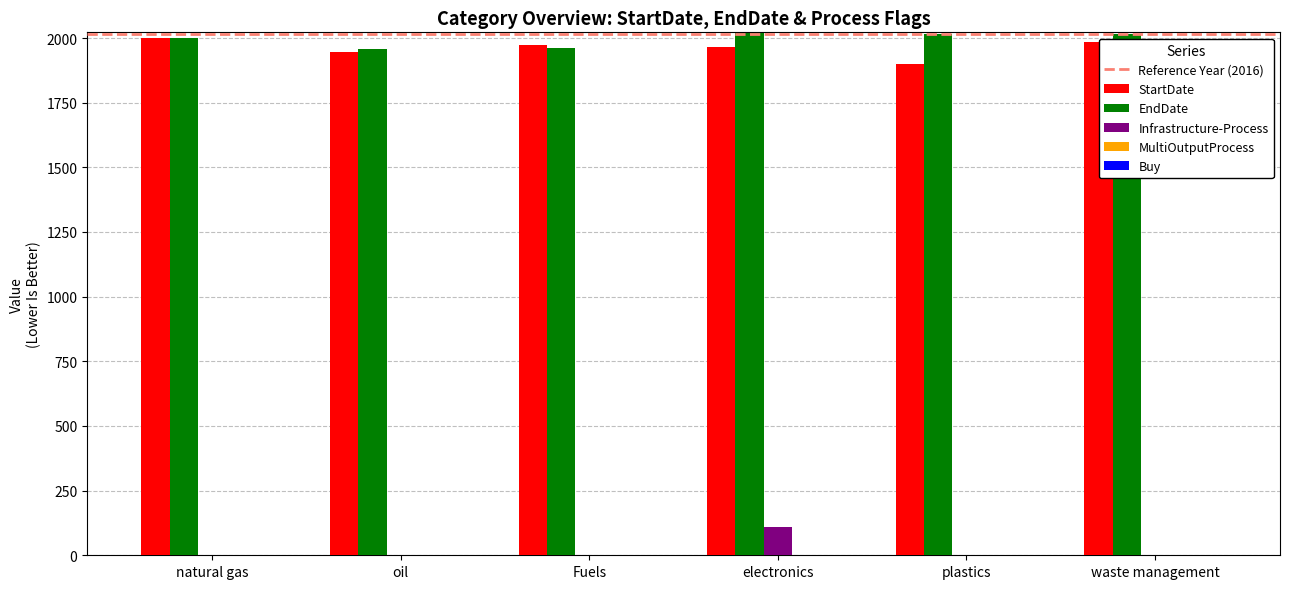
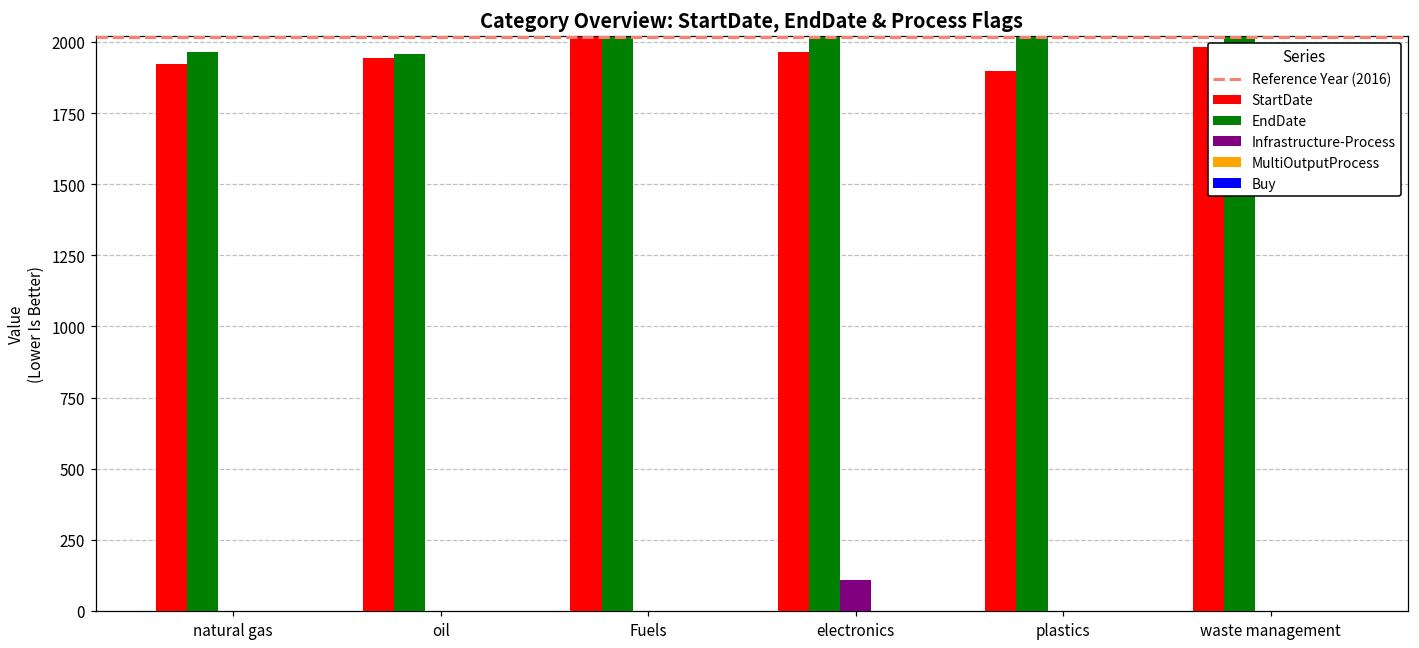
  {
    "StartDate": {
-     "natural gas": 2000,
+     "natural gas": 1920,
      "oil": 1950,
-     "Fuels": 1970,
+     "Fuels": 2020,
      "electronics": 1970,
      "plastics": 1900,
      "waste management": 1980
    },
    "EndDate": {
-     "natural gas": 2000,
+     "natural gas": 1970,
      "oil": 1960,
-     "Fuels": 1960,
+     "Fuels": 2020,
      "electronics": 2020,
      "plastics": 2020,
      "waste management": 2020
    },
    "Infrastructure-Process": {
      "natural gas": 0,
      "oil": 0,
      "Fuels": 0,
      "electronics": 110,
      "plastics": 0,
      "waste management": 0
    },
    "MultiOutputProcess": {
      "natural gas": 0,
      "oil": 0,
      "Fuels": 0,
      "electronics": 0,
      "plastics": 0,
      "waste management": 0
    },
    "Buy": {
      "natural gas": 0,
      "oil": 0,
      "Fuels": 0,
      "electronics": 0,
      "plastics": 0,
      "waste management": 0
    }
  }
